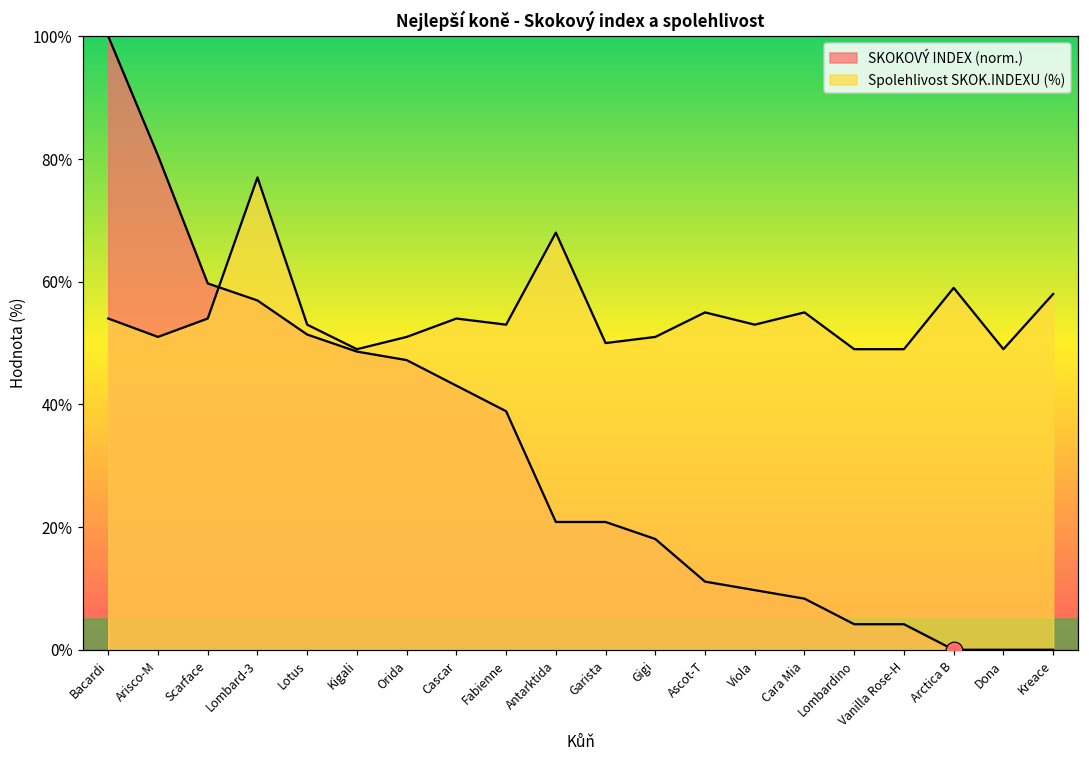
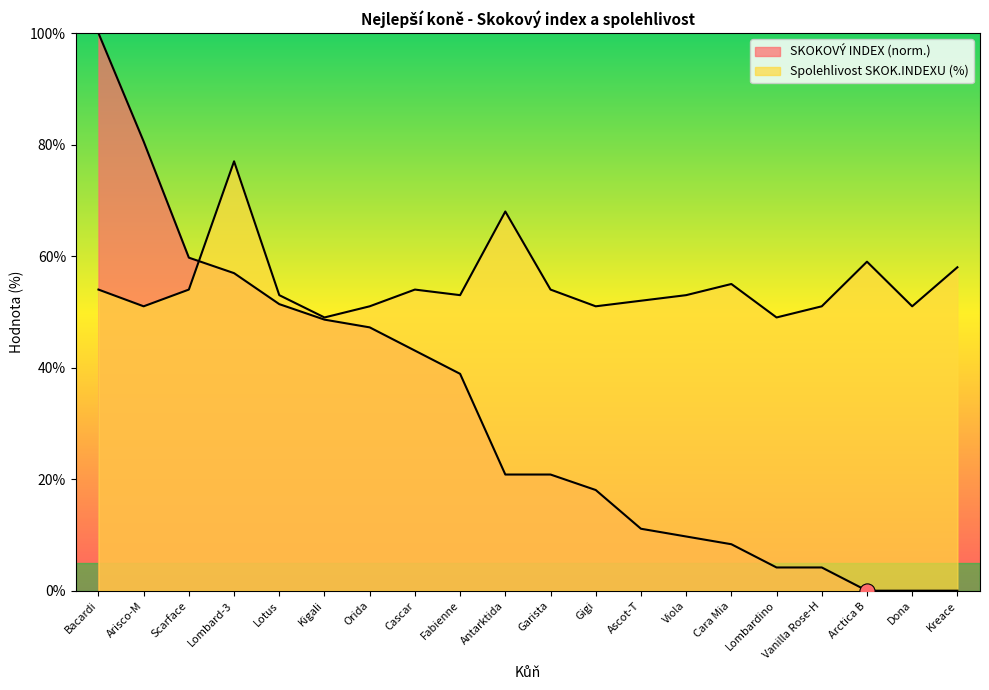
  {
    "Spolehlivost SKOK.INDEXU (%)": {
      "Bacardi": "54%",
      "Arisco-M": "51%",
      "Scarface": "54%",
      "Lombard-3": "77%",
      "Lotus": "53%",
      "Orida": "51%",
      "Cascar": "54%",
      "Fabienne": "53%",
      "Antarktida": "68%",
-     "Garista": "50%",
+     "Garista": "54%",
      "Gigi": "51%",
-     "Ascot-T": "55%",
+     "Ascot-T": "52%",
      "Viola": "53%",
      "Cara Mia": "55%",
      "Lombardino": "49%",
-     "Vanilla Rose-H": "49%",
+     "Vanilla Rose-H": "51%",
      "Arctica B": "59%",
-     "Dona": "49%",
+     "Dona": "51%",
      "Kreace": "58%"
    }
  }
